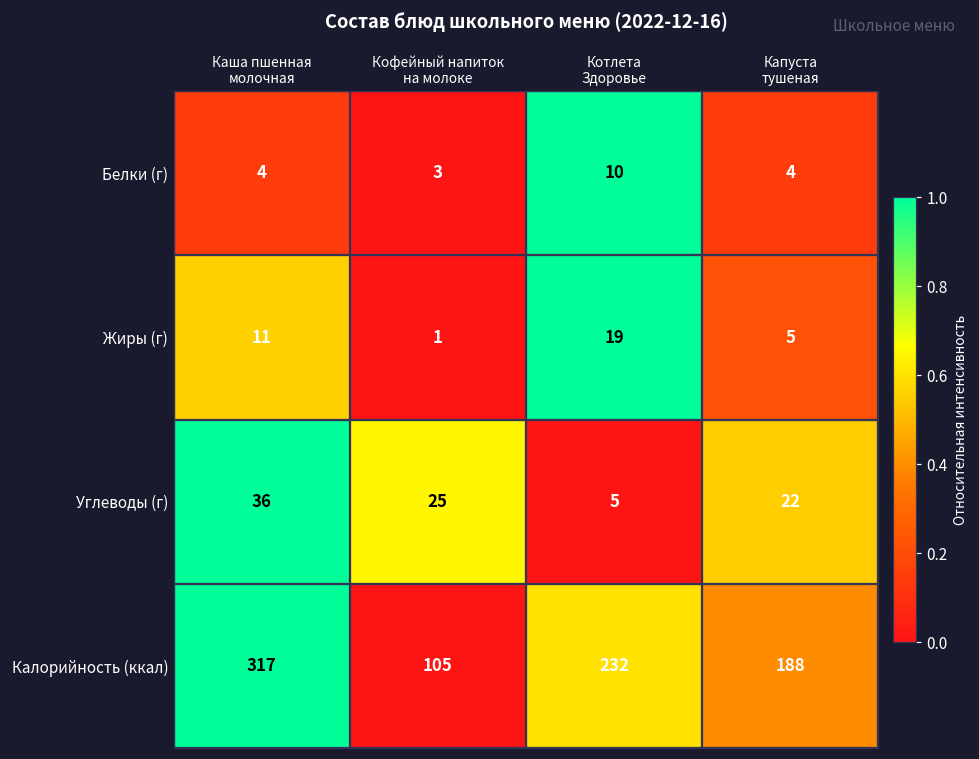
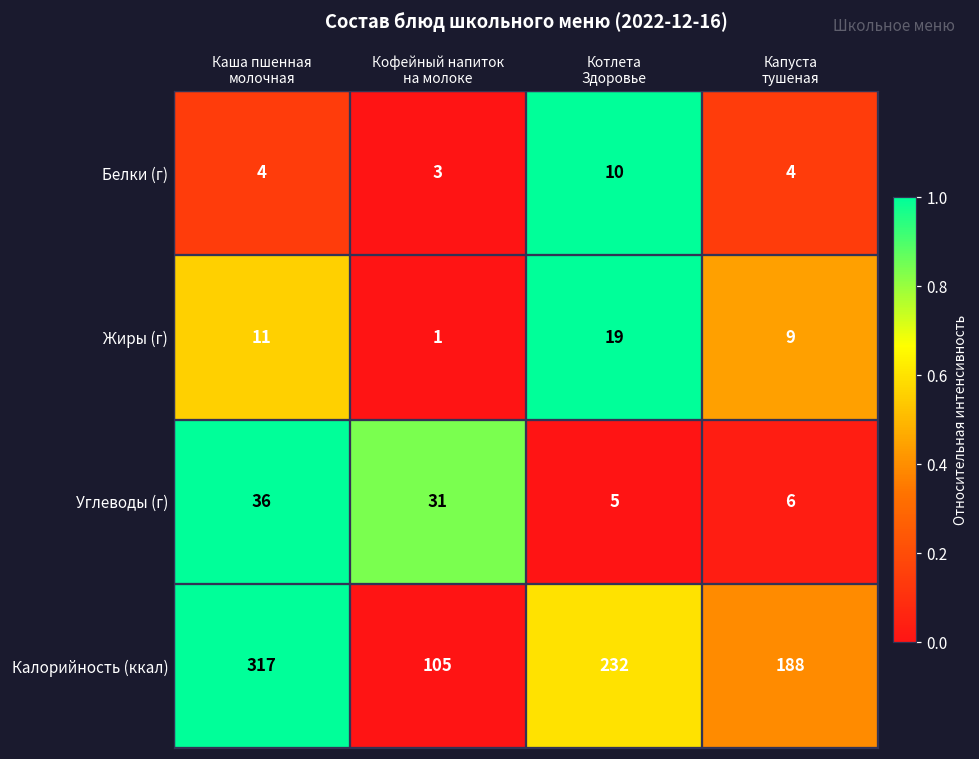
  {
    "Белки (г)": {
      "Каша пшенная молочная": 4,
      "Кофейный напиток на молоке": 3,
      "Котлета Здоровье": 10,
      "Капуста тушеная": 4
    },
    "Жиры (г)": {
      "Каша пшенная молочная": 11,
      "Кофейный напиток на молоке": 1,
      "Котлета Здоровье": 19,
-     "Капуста тушеная": 5
+     "Капуста тушеная": 9
    },
    "Углеводы (г)": {
      "Каша пшенная молочная": 36,
-     "Кофейный напиток на молоке": 25,
+     "Кофейный напиток на молоке": 31,
      "Котлета Здоровье": 5,
-     "Капуста тушеная": 22
+     "Капуста тушеная": 6
    },
    "Калорийность (ккал)": {
      "Каша пшенная молочная": 317,
      "Кофейный напиток на молоке": 105,
      "Котлета Здоровье": 232,
      "Капуста тушеная": 188
    }
  }
